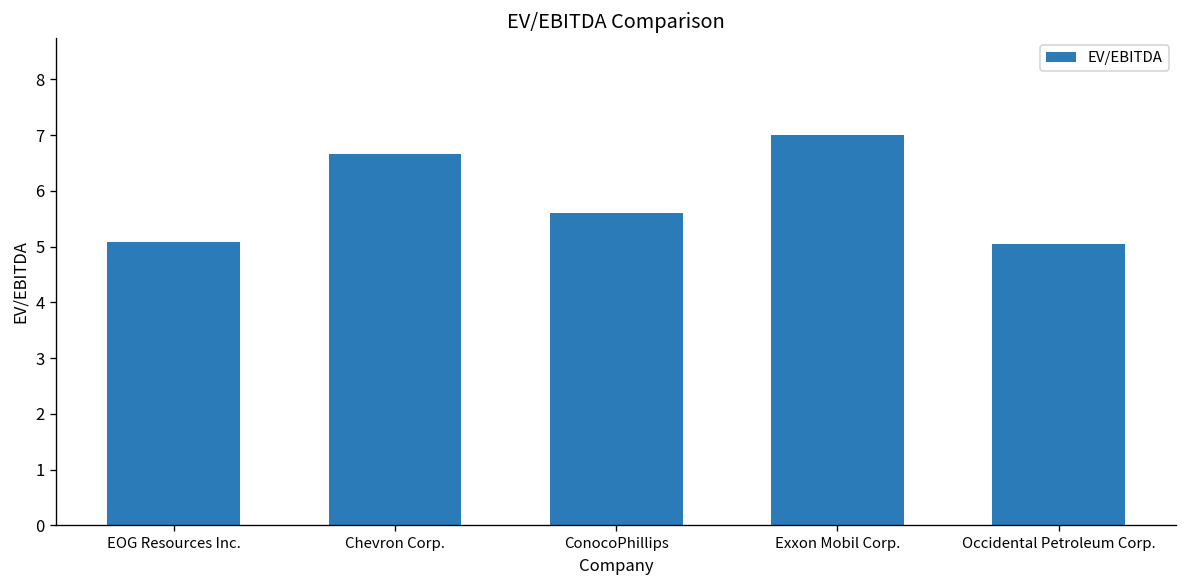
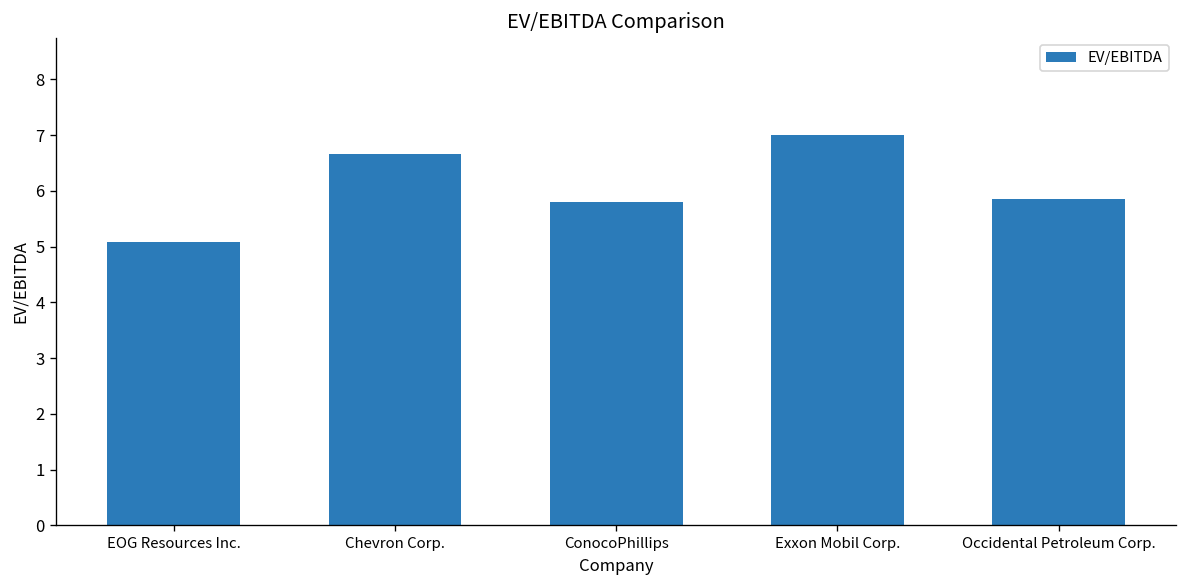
  {
    "EOG Resources Inc.": 5.1,
    "Chevron Corp.": 6.7,
-   "ConocoPhillips": 5.6,
+   "ConocoPhillips": 5.8,
    "Exxon Mobil Corp.": 7.0,
-   "Occidental Petroleum Corp.": 5.1
+   "Occidental Petroleum Corp.": 5.9
  }
